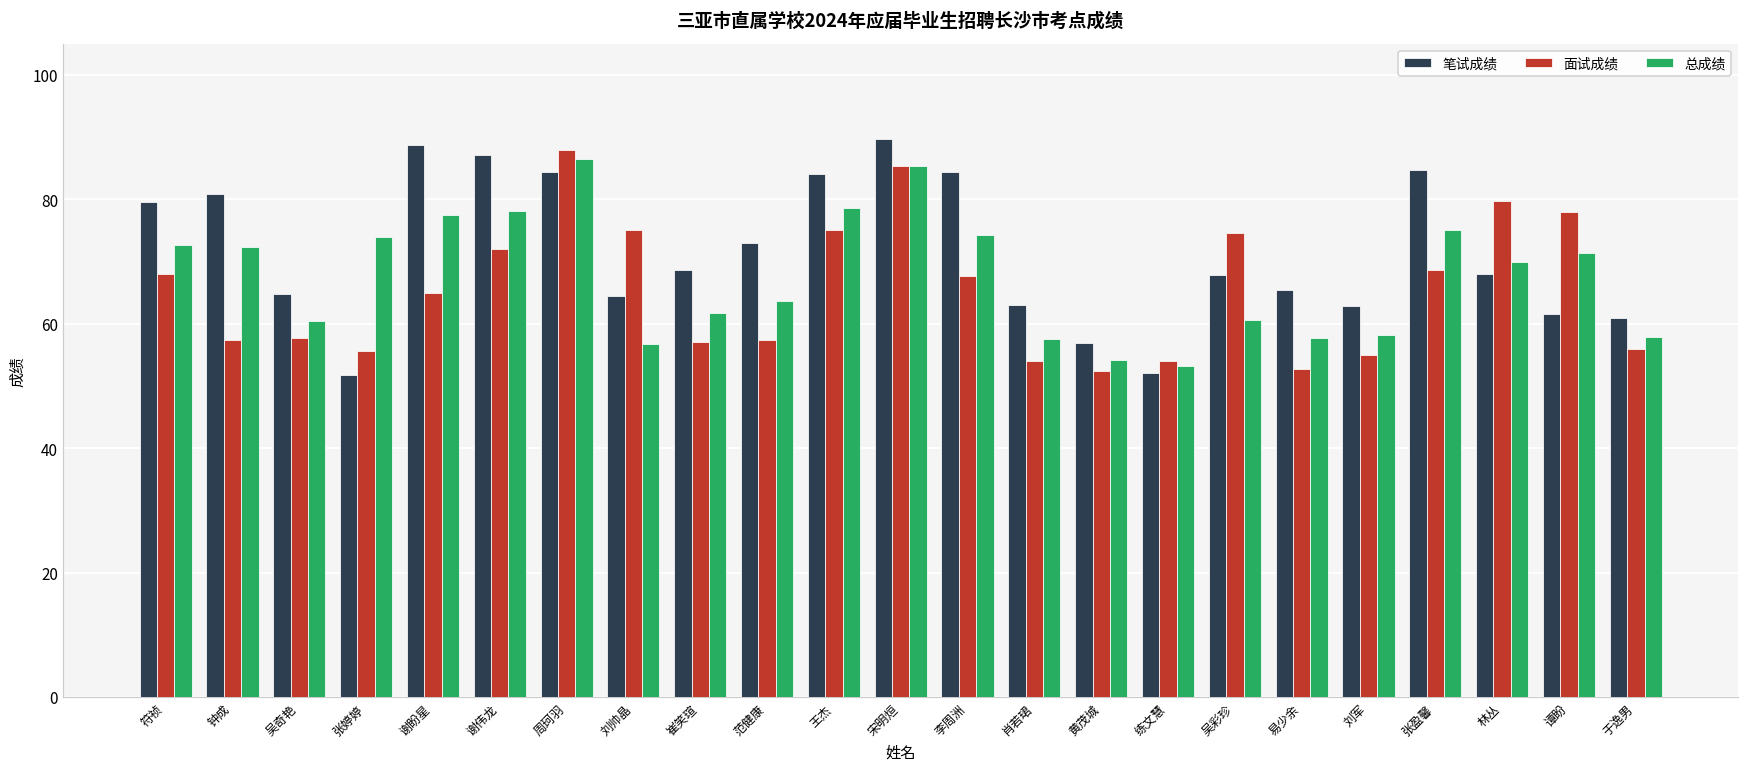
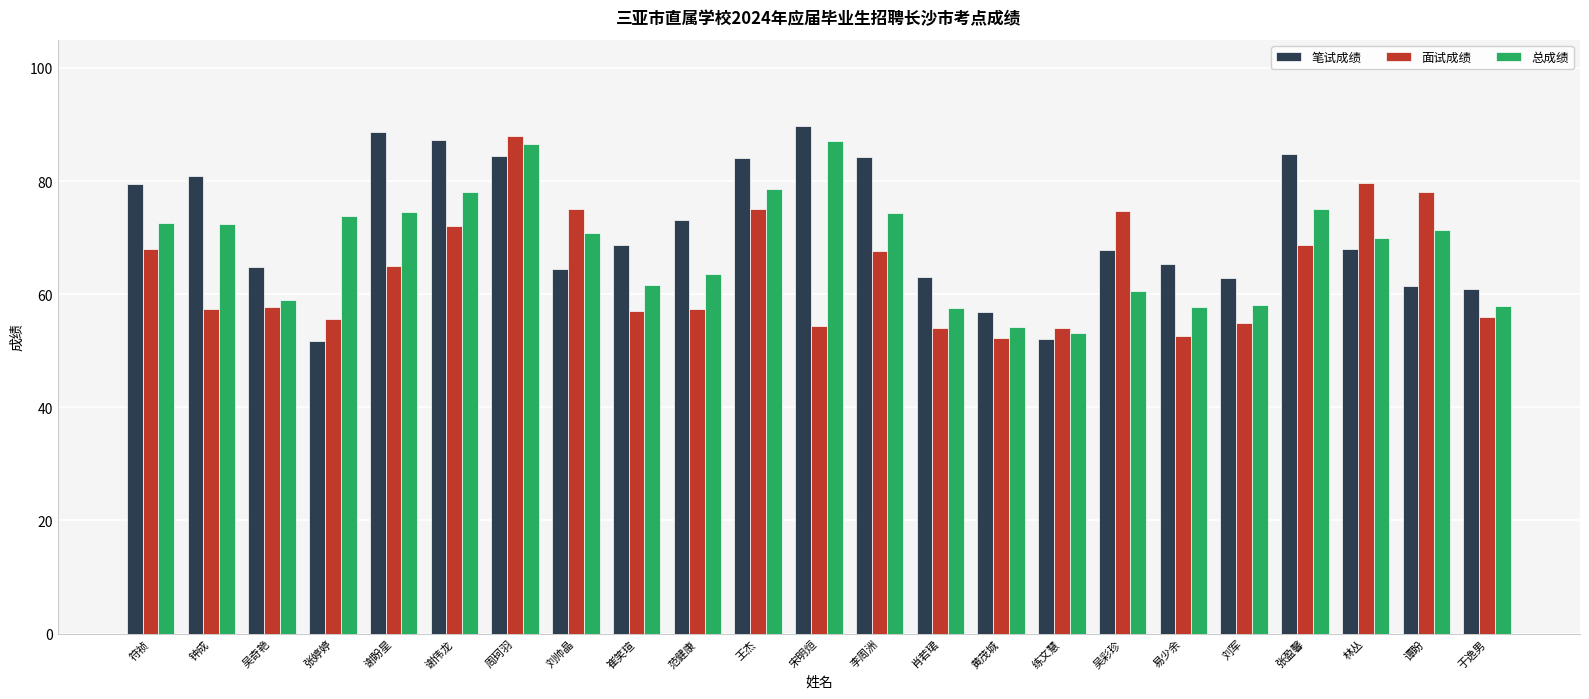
  {
    "笔试成绩": {
      "符祯": 80,
      "钟成": 81,
      "吴奇艳": 65,
      "张婷婷": 52,
      "谢盼星": 89,
      "谢伟龙": 87,
      "周珂羽": 84,
      "刘帅晶": 64,
      "崔笑瑄": 69,
      "范健康": 73,
      "王杰": 84,
      "宋明烜": 90,
      "李周洲": 84,
      "肖若珺": 63,
      "黄茂城": 57,
      "练文慧": 52,
      "吴彩珍": 68,
      "易少余": 65,
      "刘军": 63,
      "张盈馨": 85,
      "林丛": 68,
      "谭盼": 62,
      "于逸男": 61
    },
    "面试成绩": {
      "符祯": 68,
      "钟成": 57,
      "吴奇艳": 58,
      "张婷婷": 56,
      "谢盼星": 65,
      "谢伟龙": 72,
      "周珂羽": 88,
      "刘帅晶": 75,
      "崔笑瑄": 57,
      "范健康": 57,
      "王杰": 75,
-     "宋明烜": 85,
+     "宋明烜": 54,
      "李周洲": 68,
      "肖若珺": 54,
      "黄茂城": 52,
      "练文慧": 54,
      "吴彩珍": 75,
      "易少余": 53,
      "刘军": 55,
      "张盈馨": 69,
      "林丛": 80,
      "谭盼": 78,
      "于逸男": 56
    },
    "总成绩": {
      "符祯": 73,
      "钟成": 72,
-     "吴奇艳": 60,
+     "吴奇艳": 59,
      "张婷婷": 74,
-     "谢盼星": 78,
+     "谢盼星": 74,
      "谢伟龙": 78,
      "周珂羽": 87,
-     "刘帅晶": 57,
+     "刘帅晶": 71,
      "崔笑瑄": 62,
      "范健康": 64,
      "王杰": 79,
-     "宋明烜": 85,
+     "宋明烜": 87,
      "李周洲": 74,
      "肖若珺": 58,
      "黄茂城": 54,
      "练文慧": 53,
      "吴彩珍": 61,
      "易少余": 58,
      "刘军": 58,
      "张盈馨": 75,
      "林丛": 70,
      "谭盼": 71,
      "于逸男": 58
    }
  }
